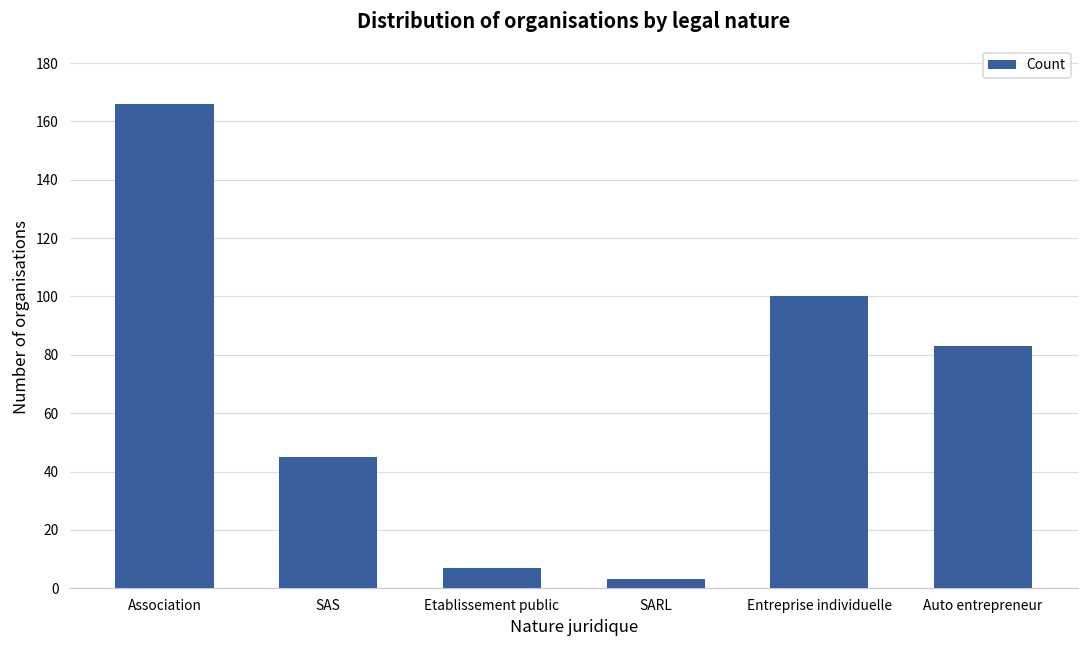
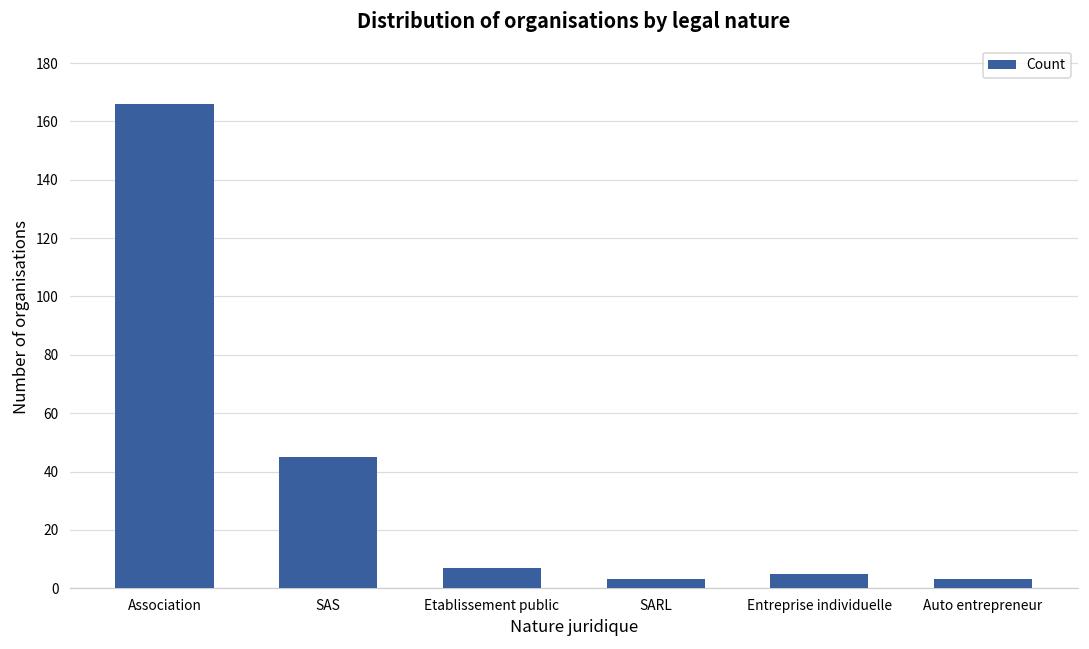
  {
    "Association": 166,
    "SAS": 45,
    "Etablissement public": 7,
    "SARL": 3,
-   "Entreprise individuelle": 100,
-   "Auto entrepreneur": 83
+   "Entreprise individuelle": 5,
+   "Auto entrepreneur": 3
  }
